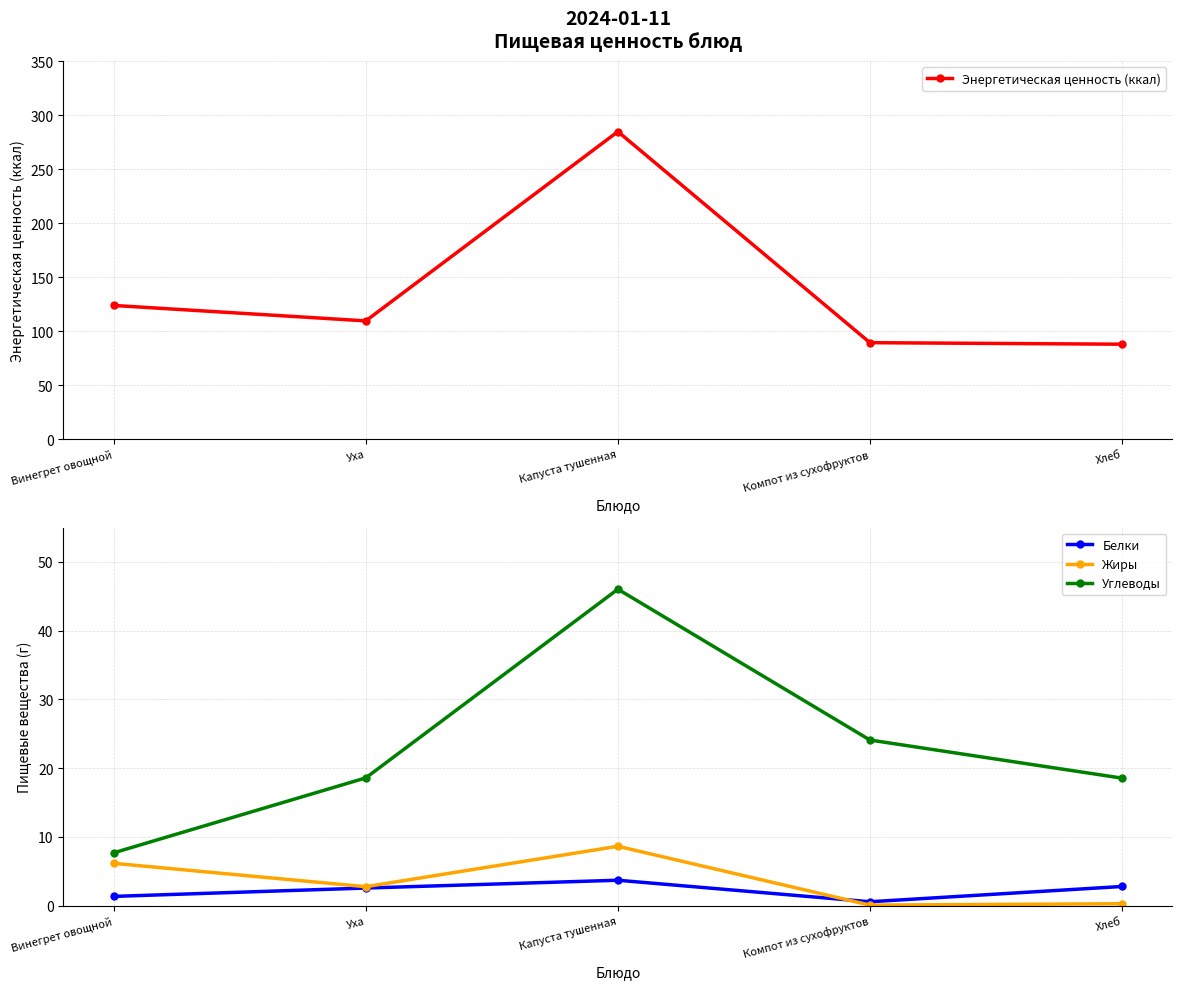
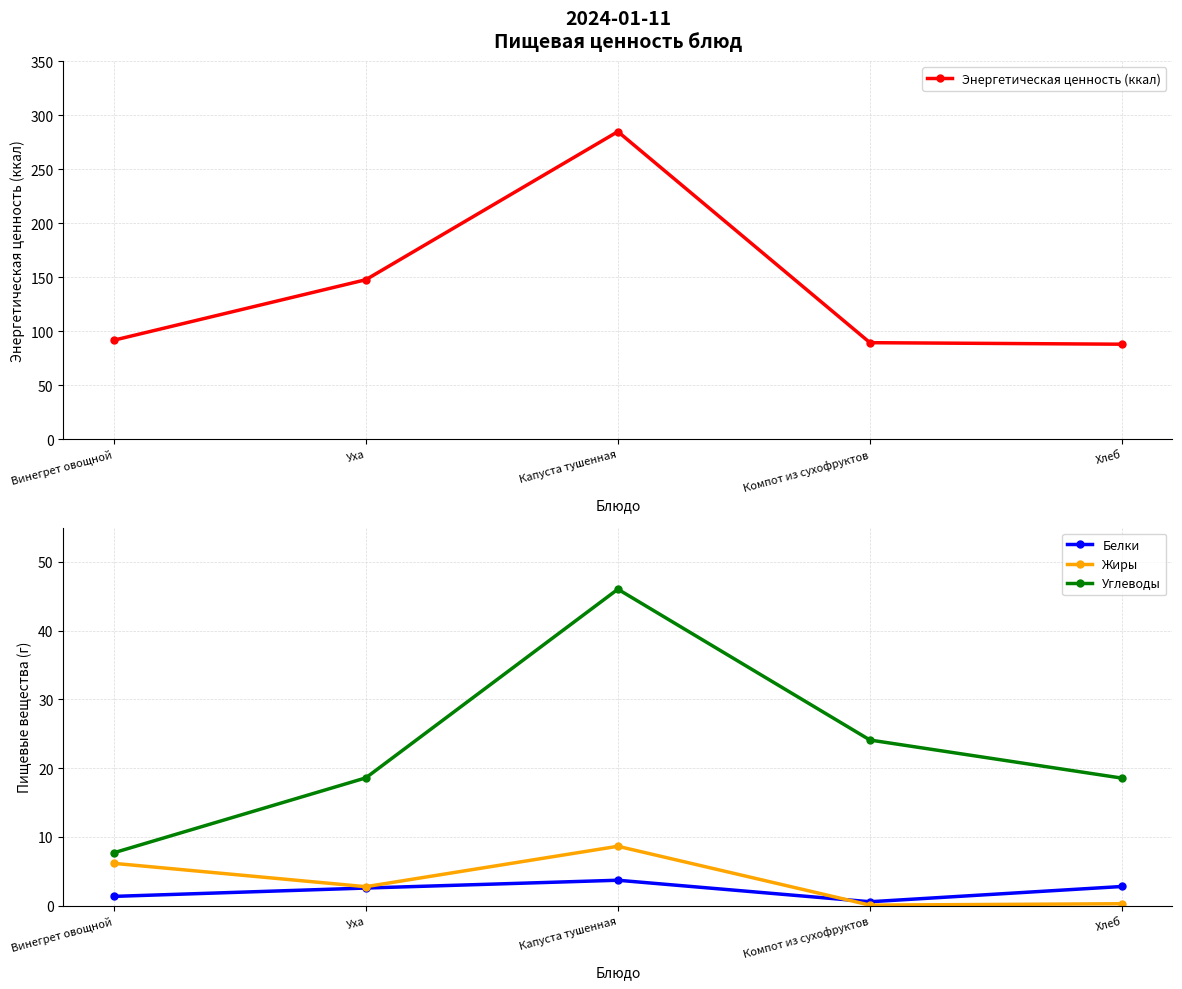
  {
    "2024-01-11 Пищевая ценность блюд": {
-     "Винегрет овощной": 124,
-     "Уха": 110,
+     "Винегрет овощной": 92,
+     "Уха": 148,
      "Капуста тушенная": 285,
      "Компот из сухофруктов": 89,
      "Хлеб": 88
    }
  }
